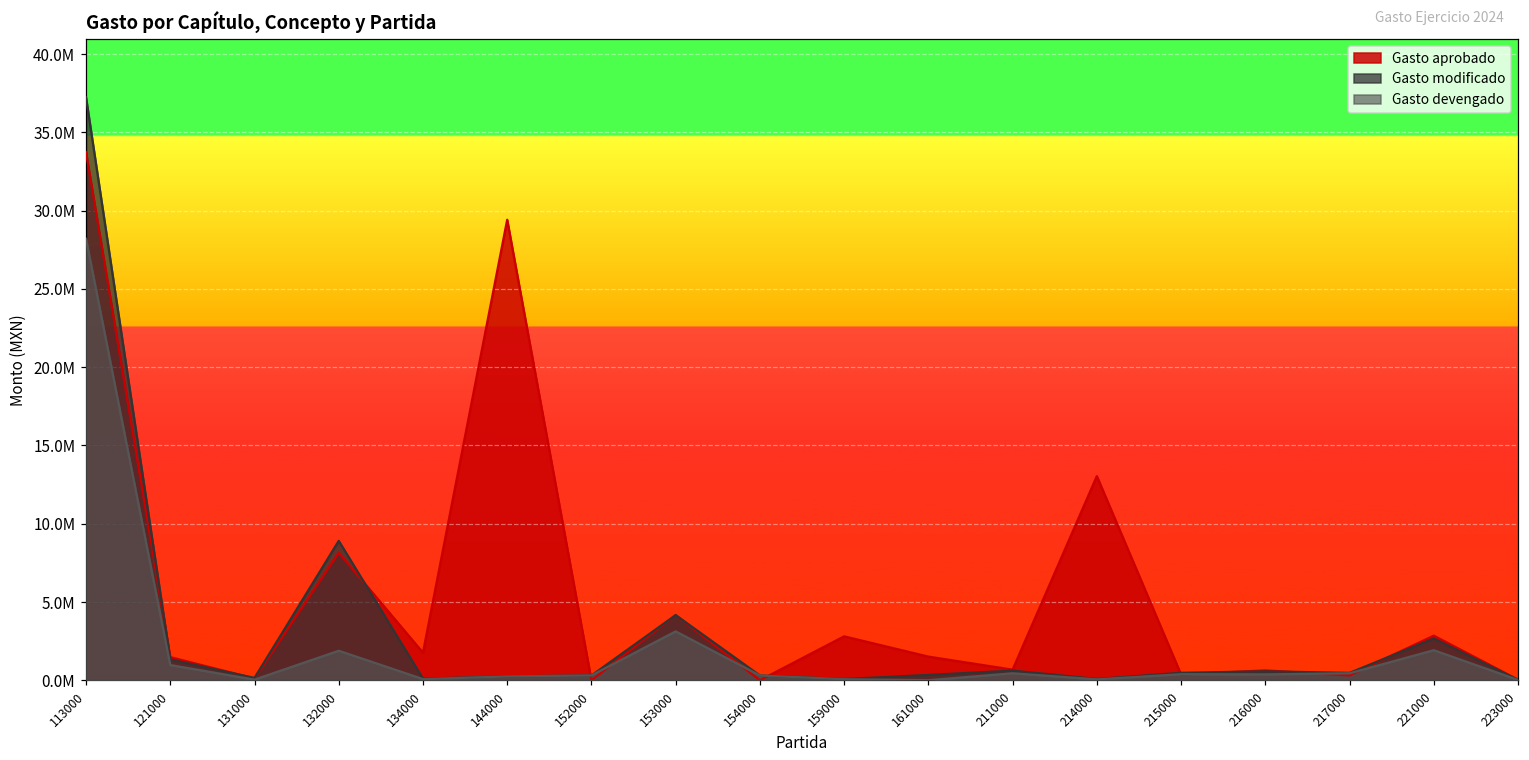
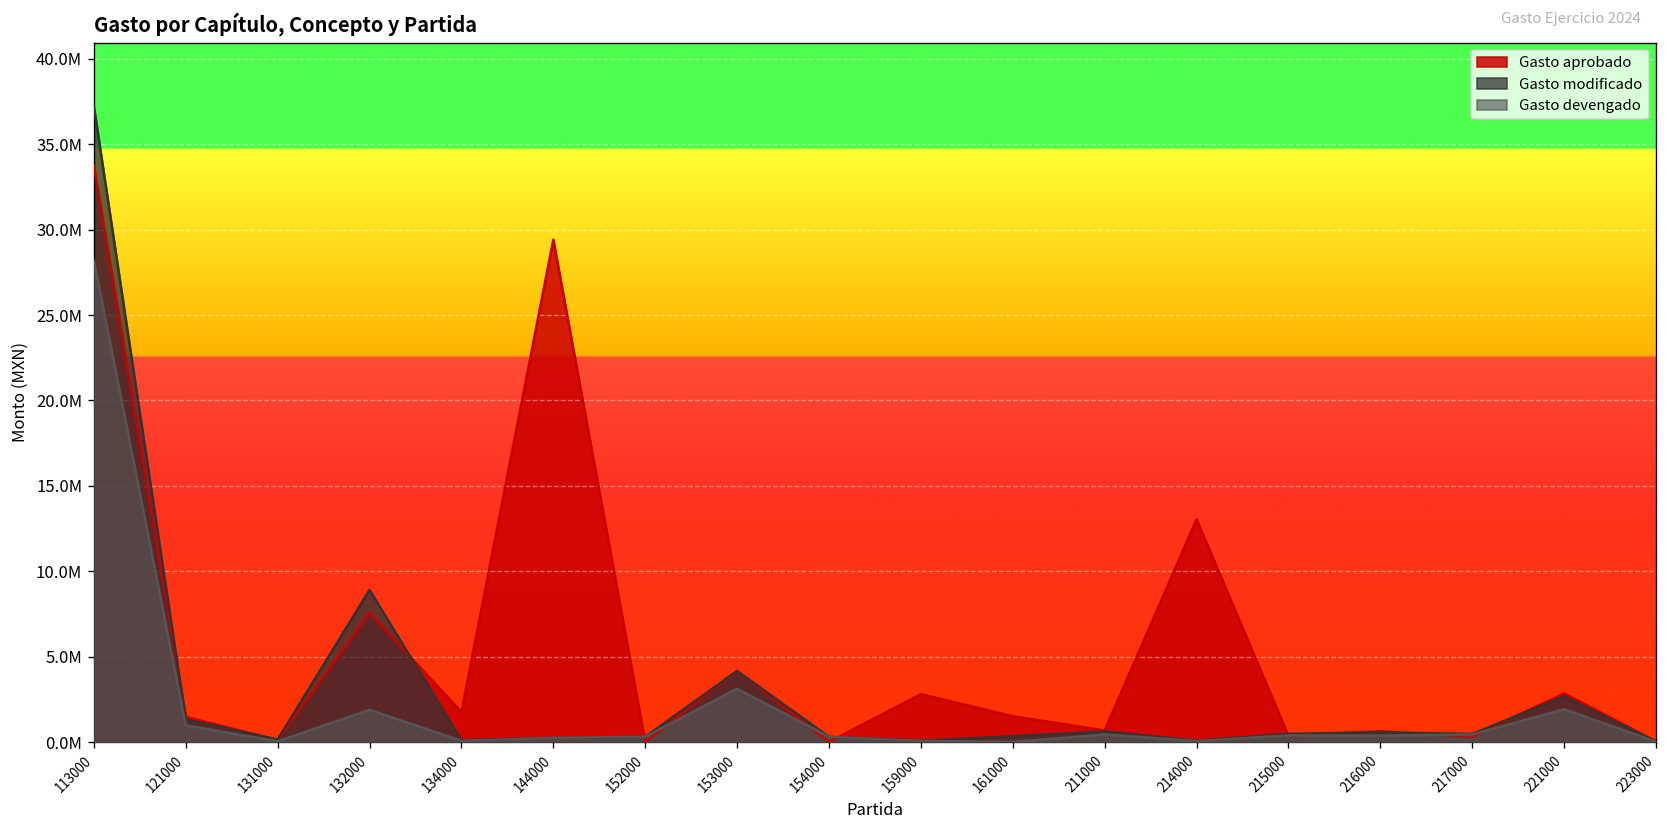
  {
    "Gasto aprobado": {
      "113000": 33700000,
-     "132000": 8200000,
+     "132000": 7600000,
      "134000": 1800000,
      "144000": 29400000,
      "152000": 0,
      "154000": 0,
      "159000": 2800000,
      "161000": 1500000,
      "214000": 13000000
    }
  }
